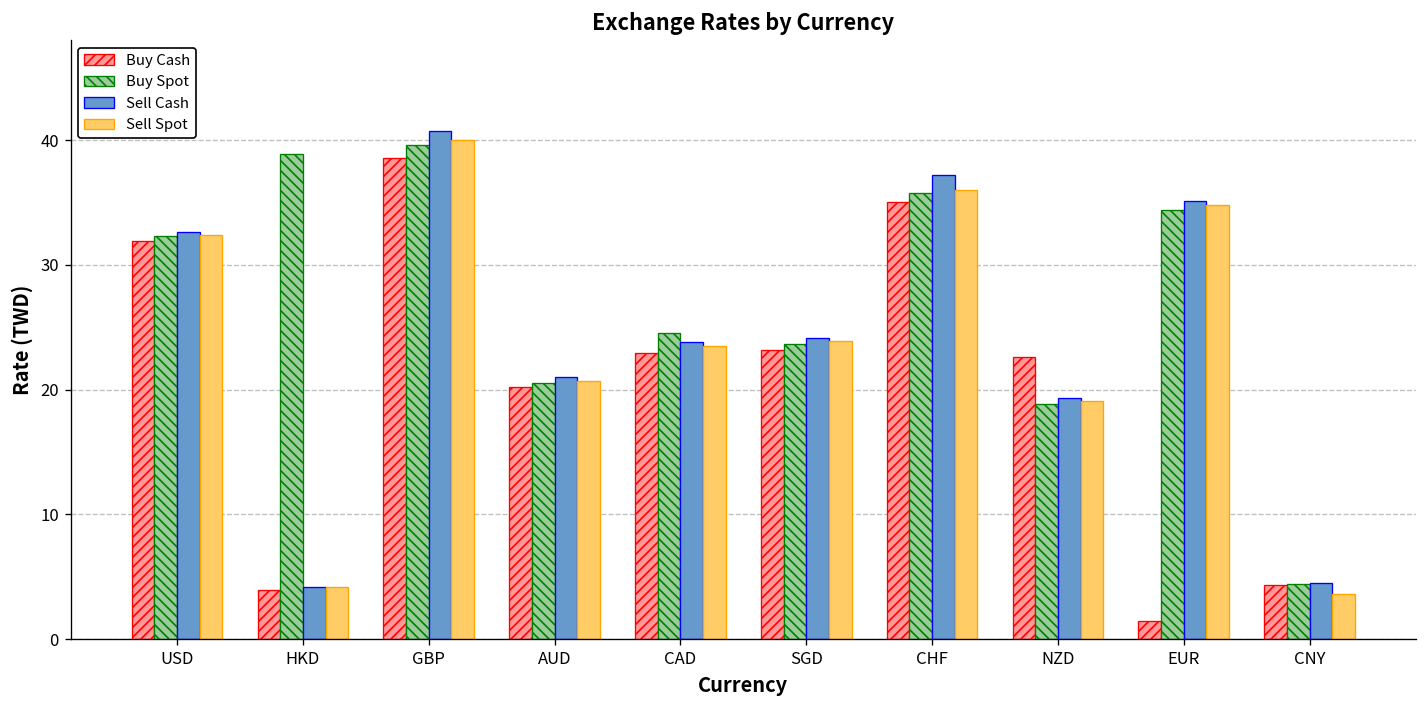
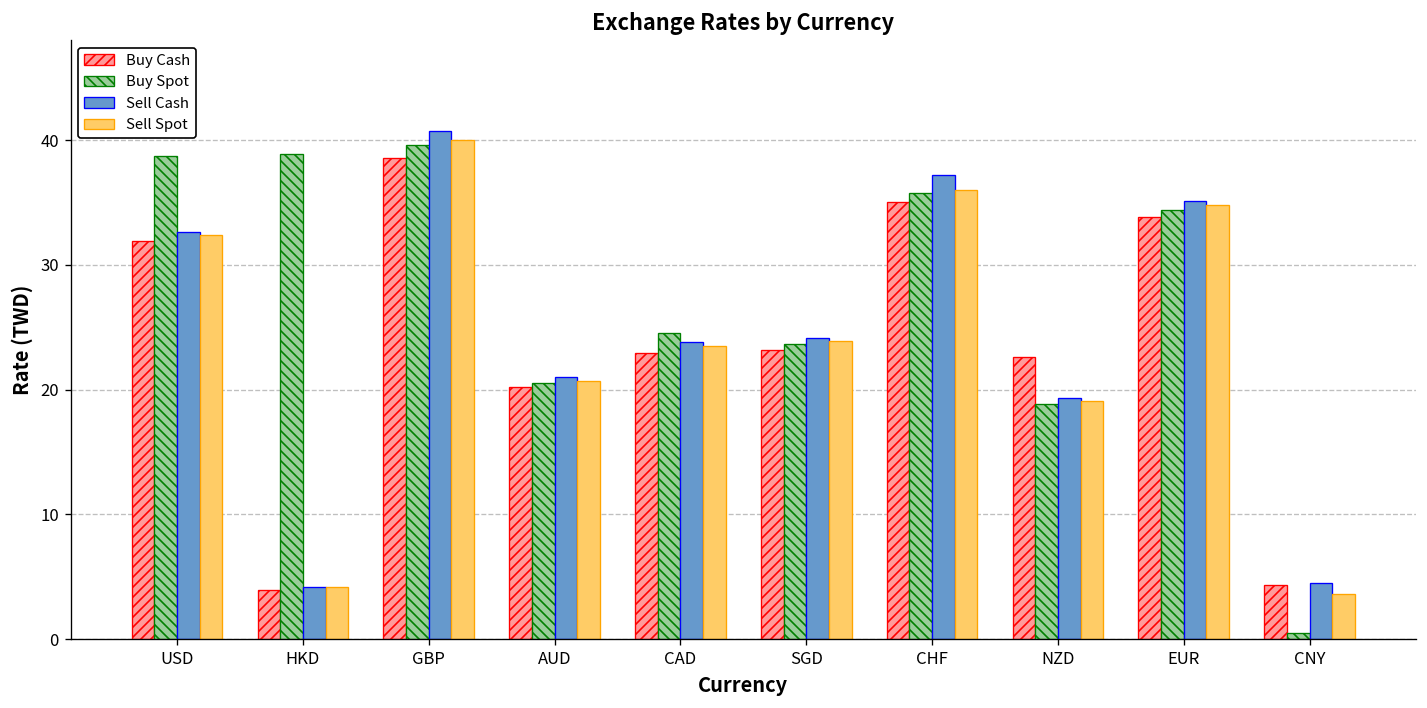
  {
    "Buy Cash": {
      "USD": 31.9,
      "HKD": 4.0,
      "GBP": 38.6,
      "AUD": 20.2,
      "CAD": 22.9,
      "SGD": 23.2,
      "CHF": 35.1,
      "NZD": 22.6,
-     "EUR": 1.4,
+     "EUR": 33.8,
      "CNY": 4.3
    },
    "Buy Spot": {
-     "USD": 32.3,
+     "USD": 38.7,
      "HKD": 38.9,
      "GBP": 39.6,
      "AUD": 20.5,
      "CAD": 24.5,
      "SGD": 23.7,
      "CHF": 35.7,
      "NZD": 18.9,
      "EUR": 34.4,
-     "CNY": 4.4
+     "CNY": 0.5
    },
    "Sell Cash": {
      "USD": 32.6,
      "HKD": 4.2,
      "GBP": 40.7,
      "AUD": 21.0,
      "CAD": 23.8,
      "SGD": 24.1,
      "CHF": 37.2,
      "NZD": 19.4,
      "EUR": 35.2,
      "CNY": 4.5
    },
    "Sell Spot": {
      "USD": 32.4,
      "HKD": 4.2,
      "GBP": 40.0,
      "AUD": 20.7,
      "CAD": 23.5,
      "SGD": 23.9,
      "CHF": 36.0,
      "NZD": 19.1,
      "EUR": 34.8,
      "CNY": 3.6
    }
  }
